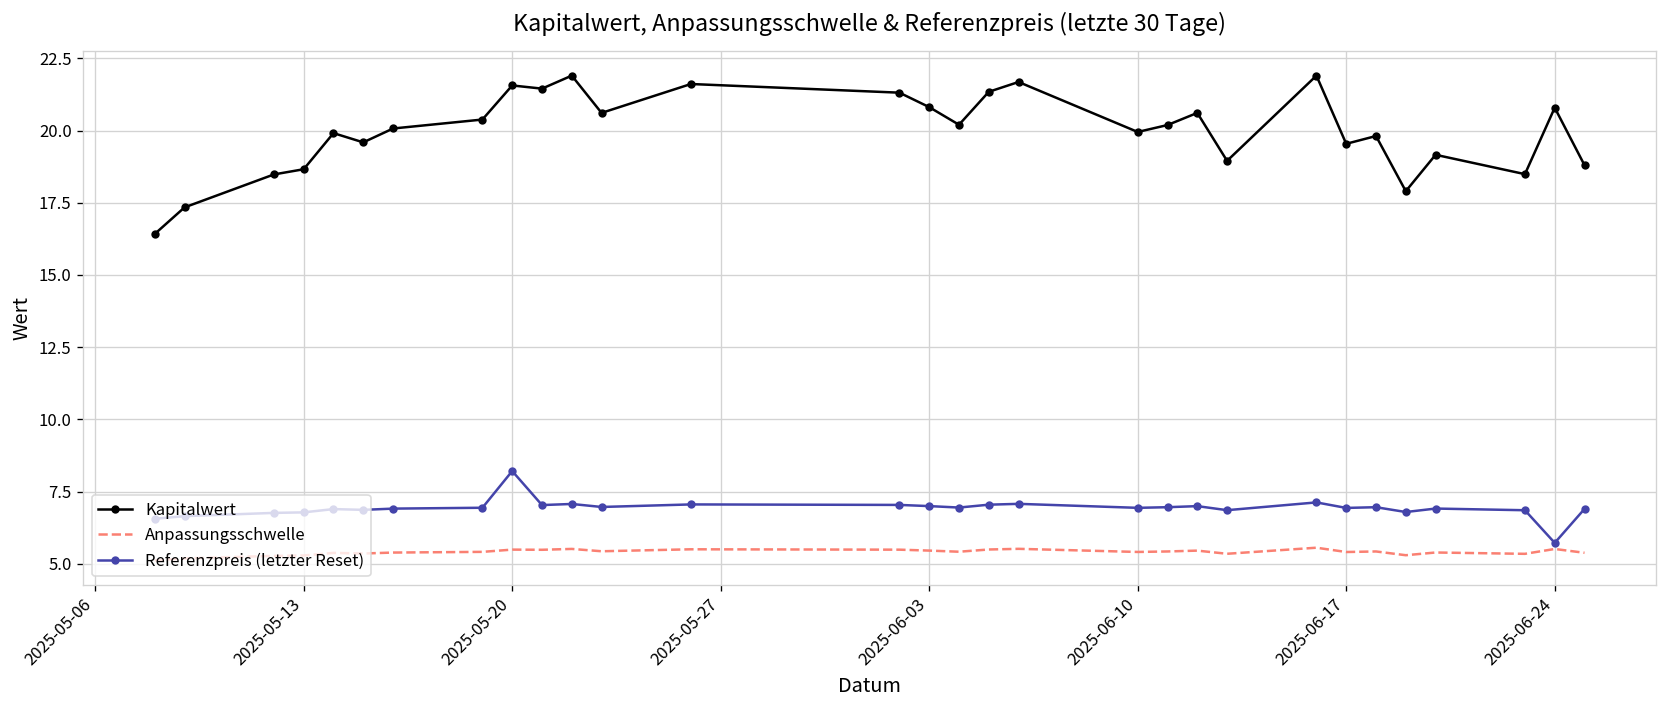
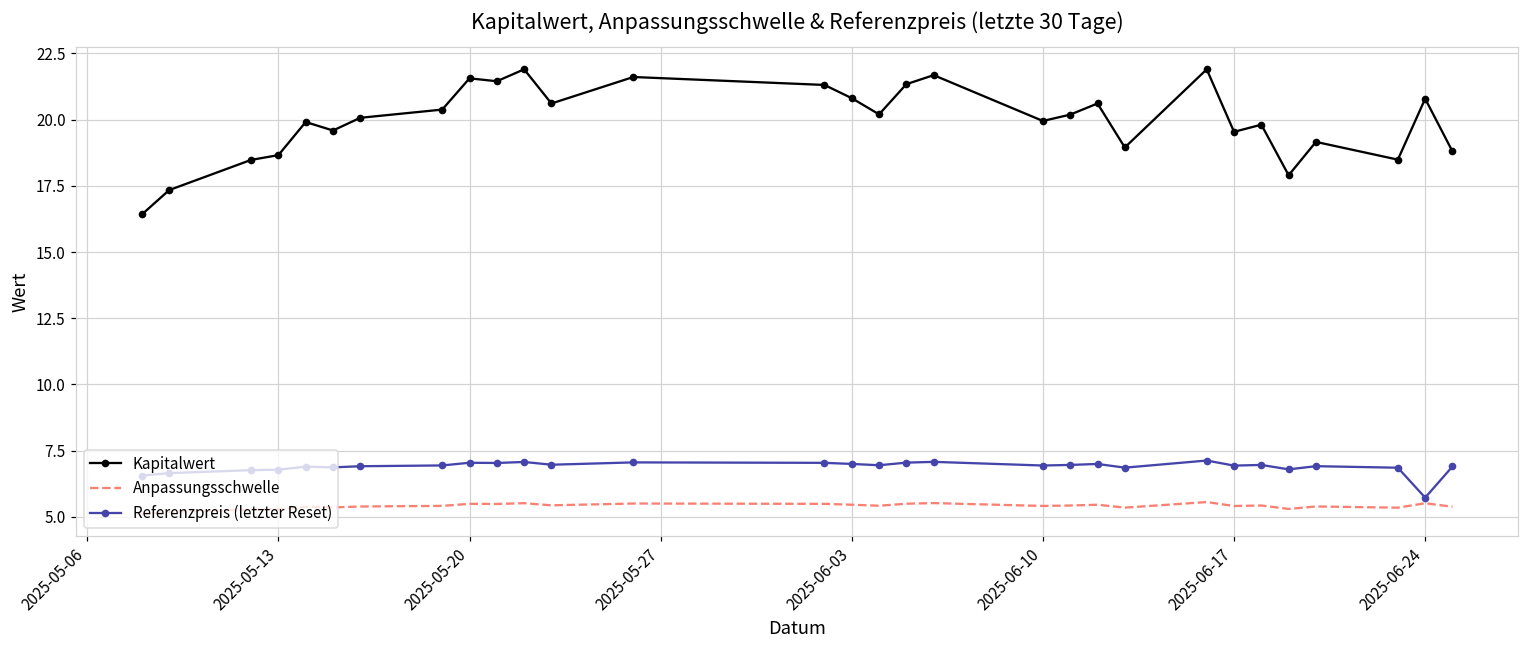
  {
    "Kapitalwert": {
      "2025-05-13": 18.7,
      "2025-05-20": 21.6,
      "2025-06-03": 20.8,
      "2025-06-10": 20.0,
      "2025-06-17": 19.5,
      "2025-06-24": 20.8
    },
    "Anpassungsschwelle": {
      "2025-05-20": 5.5,
      "2025-06-03": 5.5,
      "2025-06-10": 5.4,
      "2025-06-17": 5.4,
      "2025-06-24": 5.5
    },
    "Referenzpreis (letzter Reset)": {
-     "2025-05-20": 8.2,
+     "2025-05-20": 7.0,
      "2025-06-03": 7.0,
      "2025-06-10": 6.9,
      "2025-06-17": 6.9,
      "2025-06-24": 5.7
    }
  }
